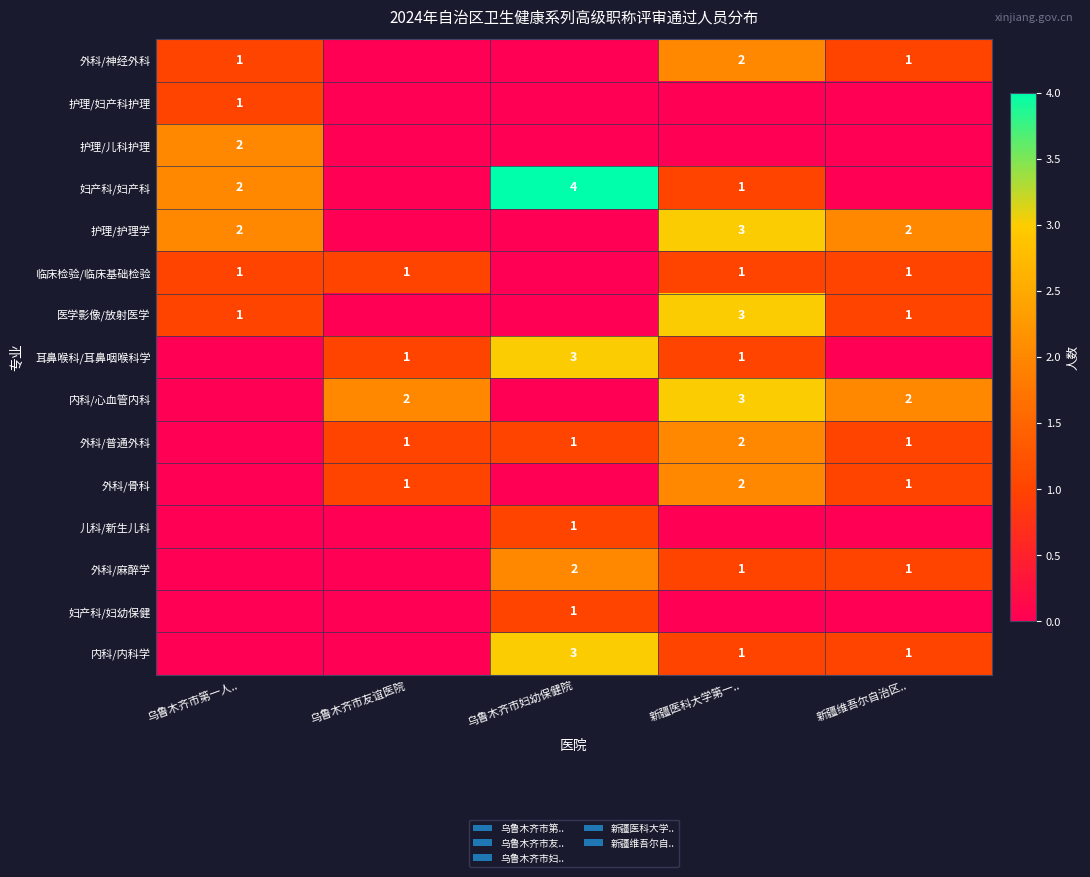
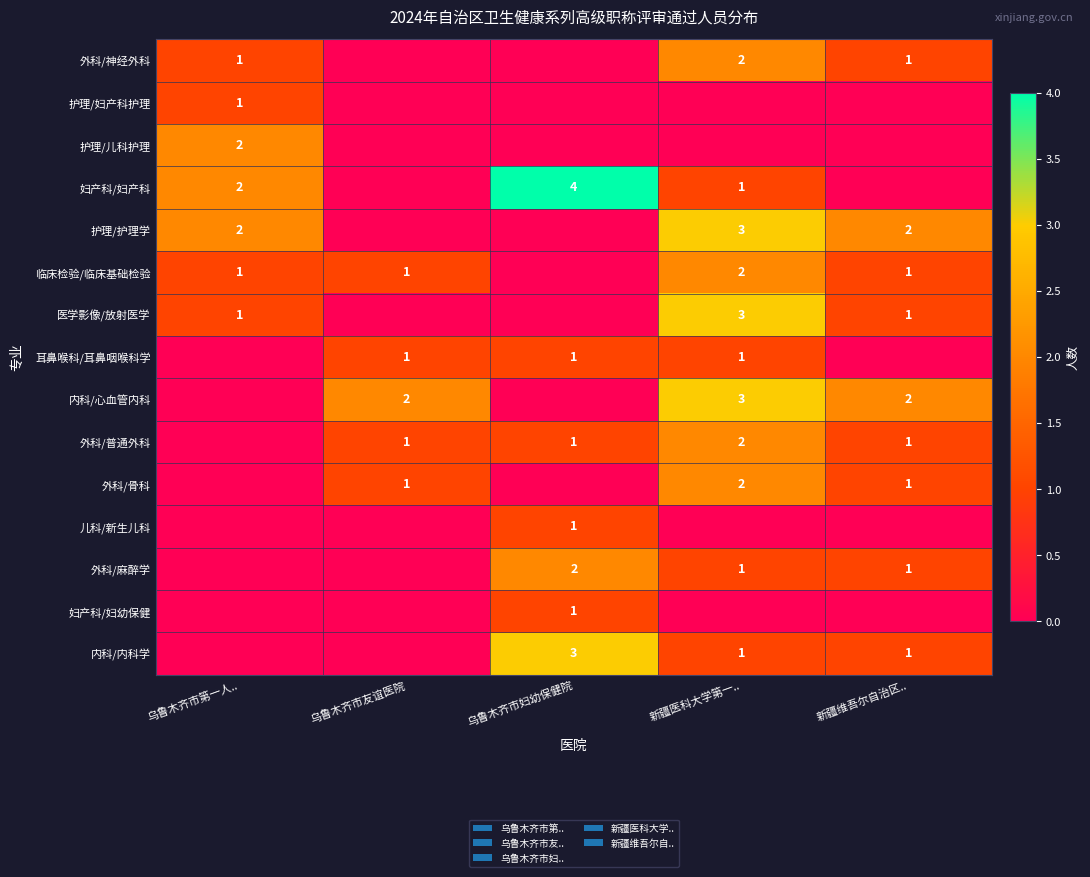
  {
    "外科/神经外科": {
      "乌鲁木齐市第一人..": 1,
      "新疆医科大学第一..": 2,
      "新疆维吾尔自治区..": 1
    },
    "护理/妇产科护理": {
      "乌鲁木齐市第一人..": 1
    },
    "护理/儿科护理": {
      "乌鲁木齐市第一人..": 2
    },
    "妇产科/妇产科": {
      "乌鲁木齐市第一人..": 2,
      "乌鲁木齐市妇幼保健院": 4,
      "新疆医科大学第一..": 1
    },
    "护理/护理学": {
      "乌鲁木齐市第一人..": 2,
      "新疆医科大学第一..": 3,
      "新疆维吾尔自治区..": 2
    },
    "临床检验/临床基础检验": {
      "乌鲁木齐市第一人..": 1,
      "乌鲁木齐市友谊医院": 1,
-     "新疆医科大学第一..": 1,
+     "新疆医科大学第一..": 2,
      "新疆维吾尔自治区..": 1
    },
    "医学影像/放射医学": {
      "乌鲁木齐市第一人..": 1,
      "新疆医科大学第一..": 3,
      "新疆维吾尔自治区..": 1
    },
    "耳鼻喉科/耳鼻咽喉科学": {
      "乌鲁木齐市友谊医院": 1,
-     "乌鲁木齐市妇幼保健院": 3,
+     "乌鲁木齐市妇幼保健院": 1,
      "新疆医科大学第一..": 1
    },
    "内科/心血管内科": {
      "乌鲁木齐市友谊医院": 2,
      "新疆医科大学第一..": 3,
      "新疆维吾尔自治区..": 2
    },
    "外科/普通外科": {
      "乌鲁木齐市友谊医院": 1,
      "乌鲁木齐市妇幼保健院": 1,
      "新疆医科大学第一..": 2,
      "新疆维吾尔自治区..": 1
    },
    "外科/骨科": {
      "乌鲁木齐市友谊医院": 1,
      "新疆医科大学第一..": 2,
      "新疆维吾尔自治区..": 1
    },
    "儿科/新生儿科": {
      "乌鲁木齐市妇幼保健院": 1
    },
    "外科/麻醉学": {
      "乌鲁木齐市妇幼保健院": 2,
      "新疆医科大学第一..": 1,
      "新疆维吾尔自治区..": 1
    },
    "妇产科/妇幼保健": {
      "乌鲁木齐市妇幼保健院": 1
    },
    "内科/内科学": {
      "乌鲁木齐市妇幼保健院": 3,
      "新疆医科大学第一..": 1,
      "新疆维吾尔自治区..": 1
    }
  }
